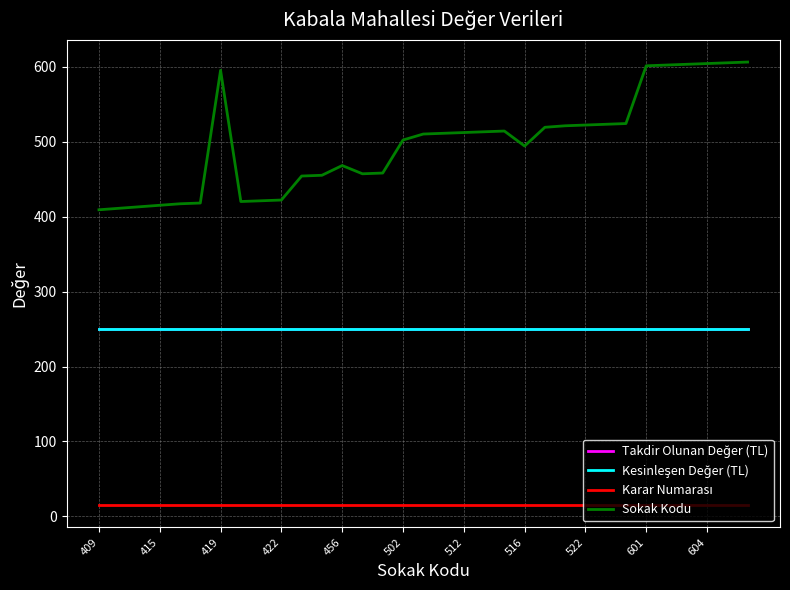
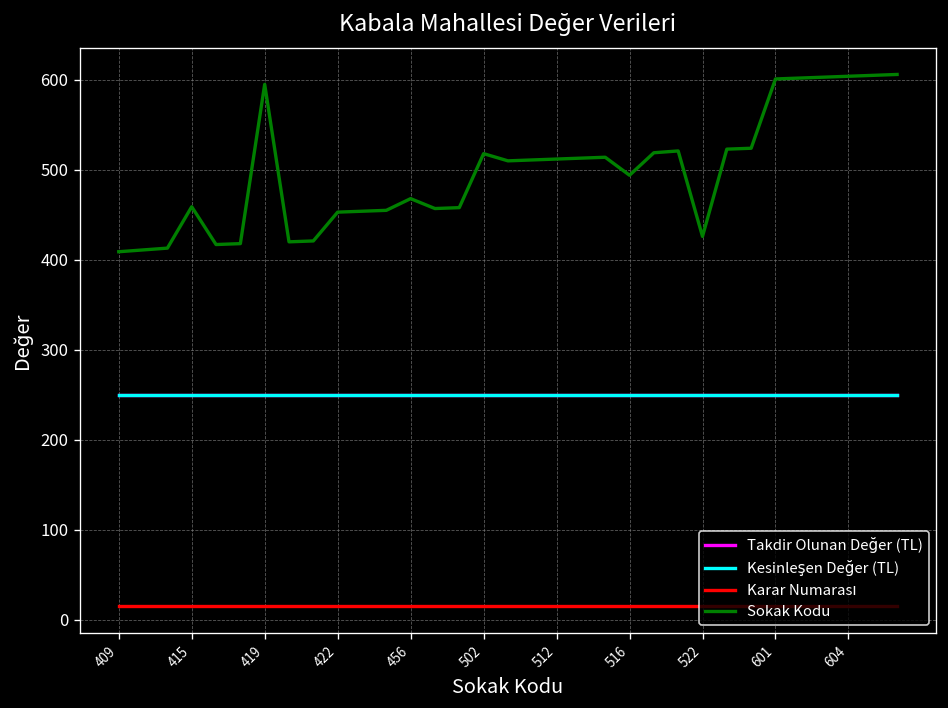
  {
    "Kesinleşen Değer (TL)": {
      "409": 250,
      "415": 250,
      "419": 250,
      "422": 250,
      "456": 250,
      "502": 250,
      "512": 250,
      "516": 250,
      "522": 250,
      "601": 250,
      "604": 250
    },
    "Karar Numarası": {
      "409": 20,
      "415": 20,
      "419": 20,
      "422": 20,
      "456": 20,
      "502": 20,
      "512": 20,
      "516": 20
    },
    "Sokak Kodu": {
      "409": 410,
-     "415": 420,
+     "415": 460,
      "419": 600,
-     "422": 420,
+     "422": 450,
      "456": 470,
-     "502": 500,
+     "502": 520,
      "512": 510,
      "516": 490,
-     "522": 520,
+     "522": 430,
      "601": 600,
      "604": 600
    }
  }
